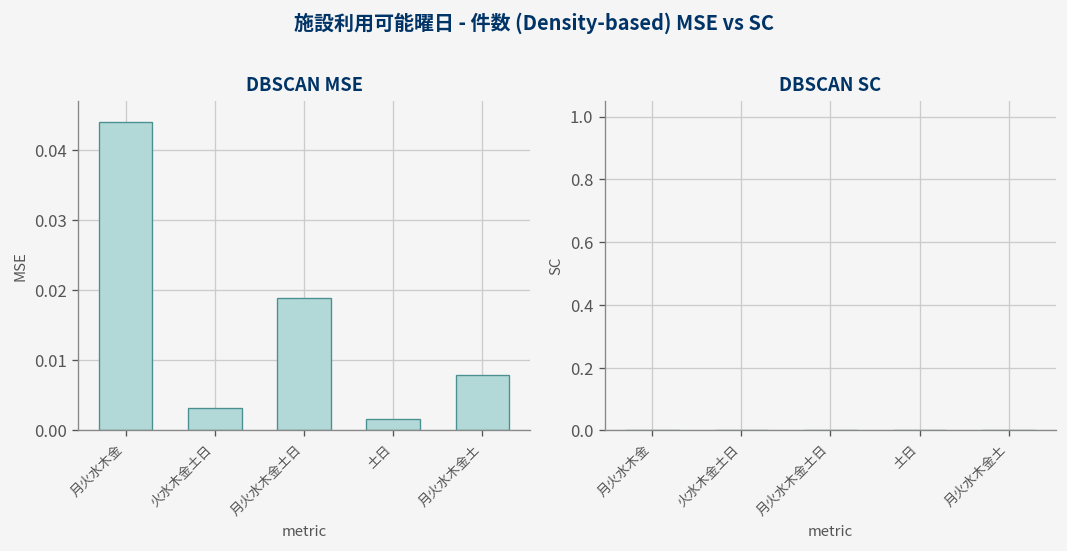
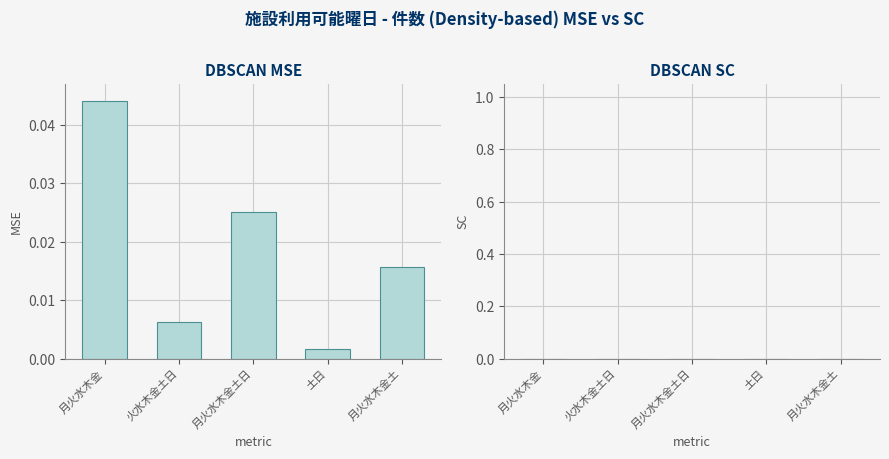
  {
    "DBSCAN MSE": {
      "月火水木金": 0.044,
-     "火水木金土日": 0.003,
-     "月火水木金土日": 0.019,
+     "火水木金土日": 0.006,
+     "月火水木金土日": 0.025,
      "土日": 0.002,
-     "月火水木金土": 0.008
+     "月火水木金土": 0.016
    },
    "DBSCAN SC": {
      "月火水木金": 0.00,
      "火水木金土日": 0.00,
      "月火水木金土日": 0.00,
      "土日": 0.00,
      "月火水木金土": 0.00
    }
  }
